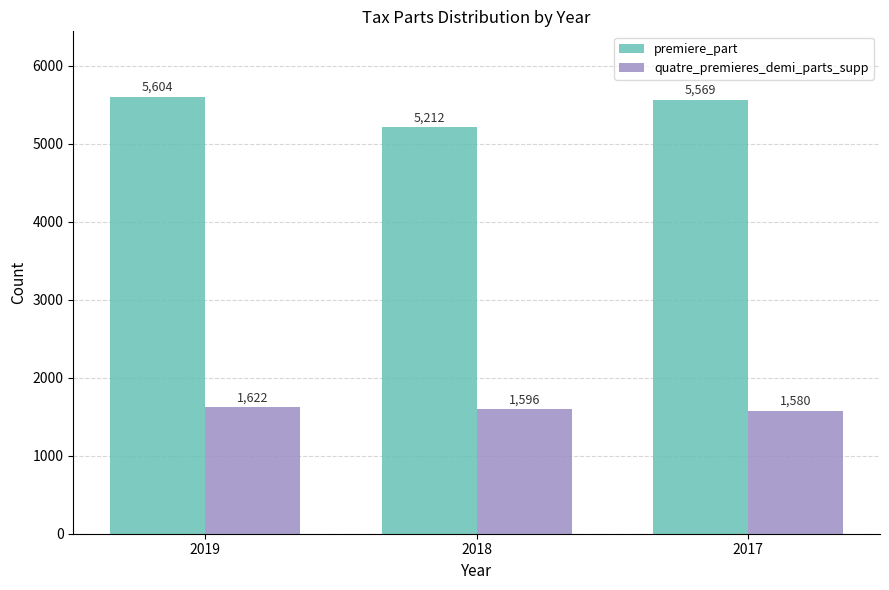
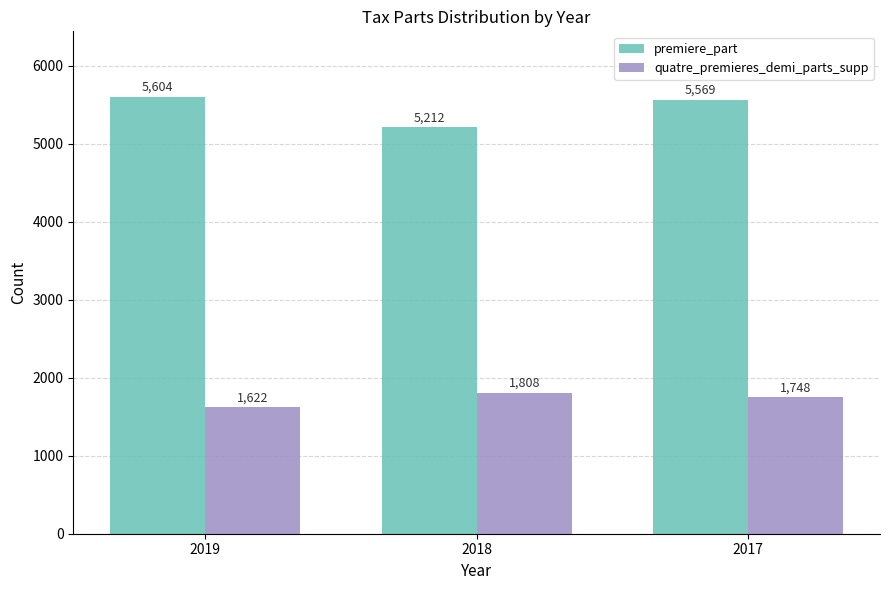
  {
    "premiere_part": {
      "2019": "5,604",
      "2018": "5,212",
      "2017": "5,569"
    },
    "quatre_premieres_demi_parts_supp": {
      "2019": "1,622",
-     "2018": "1,596",
-     "2017": "1,580"
+     "2018": "1,808",
+     "2017": "1,748"
    }
  }
